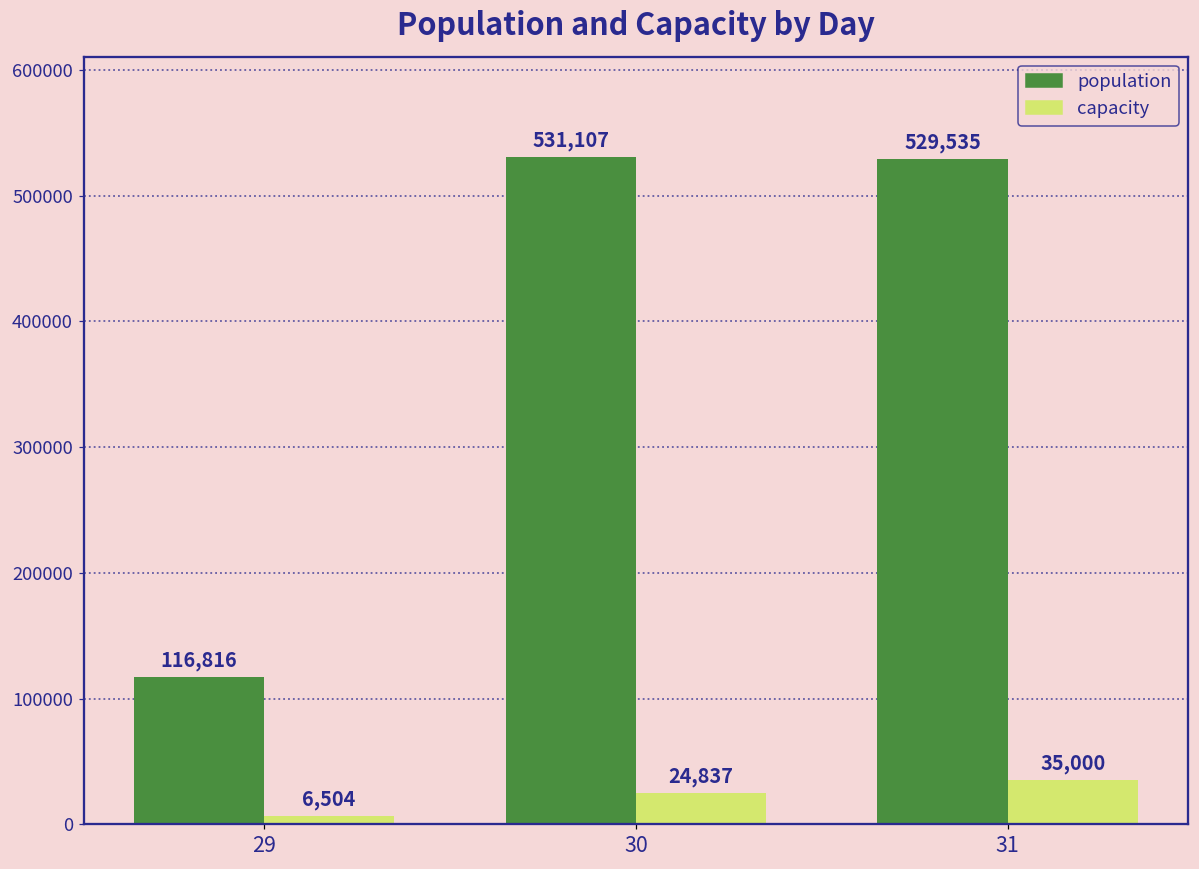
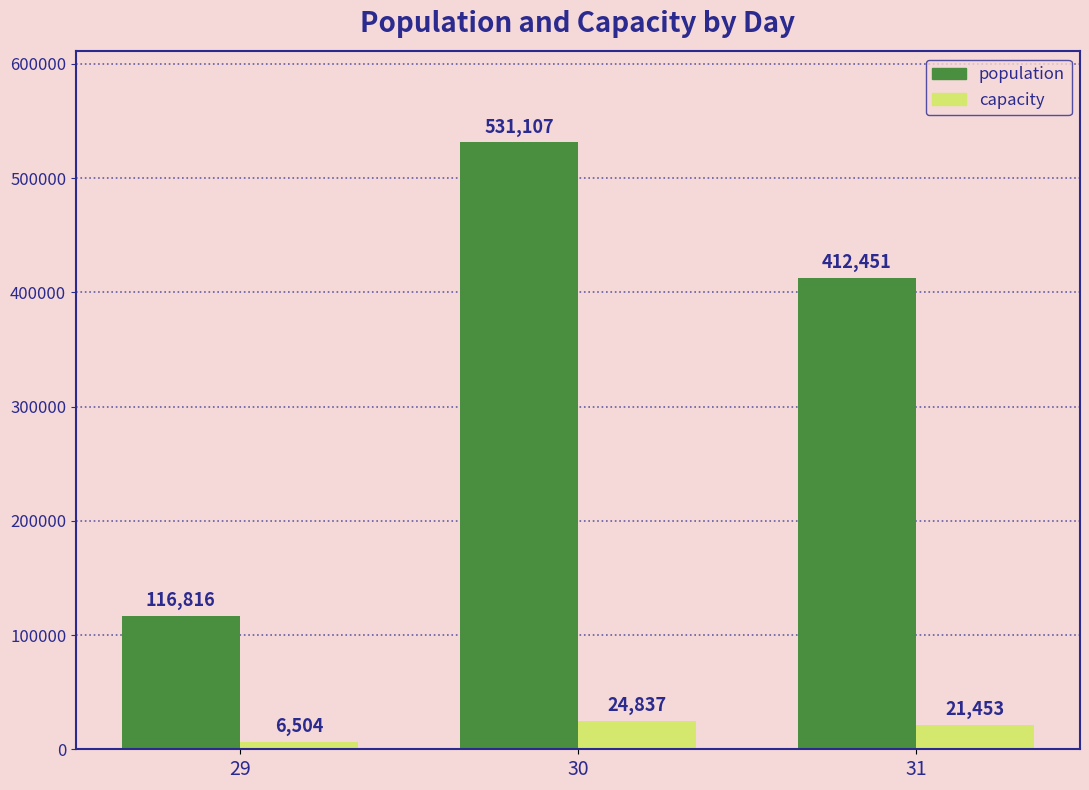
  {
    "population": {
      "29": "116,816",
      "30": "531,107",
-     "31": "529,535"
+     "31": "412,451"
    },
    "capacity": {
      "29": "6,504",
      "30": "24,837",
-     "31": "35,000"
+     "31": "21,453"
    }
  }
